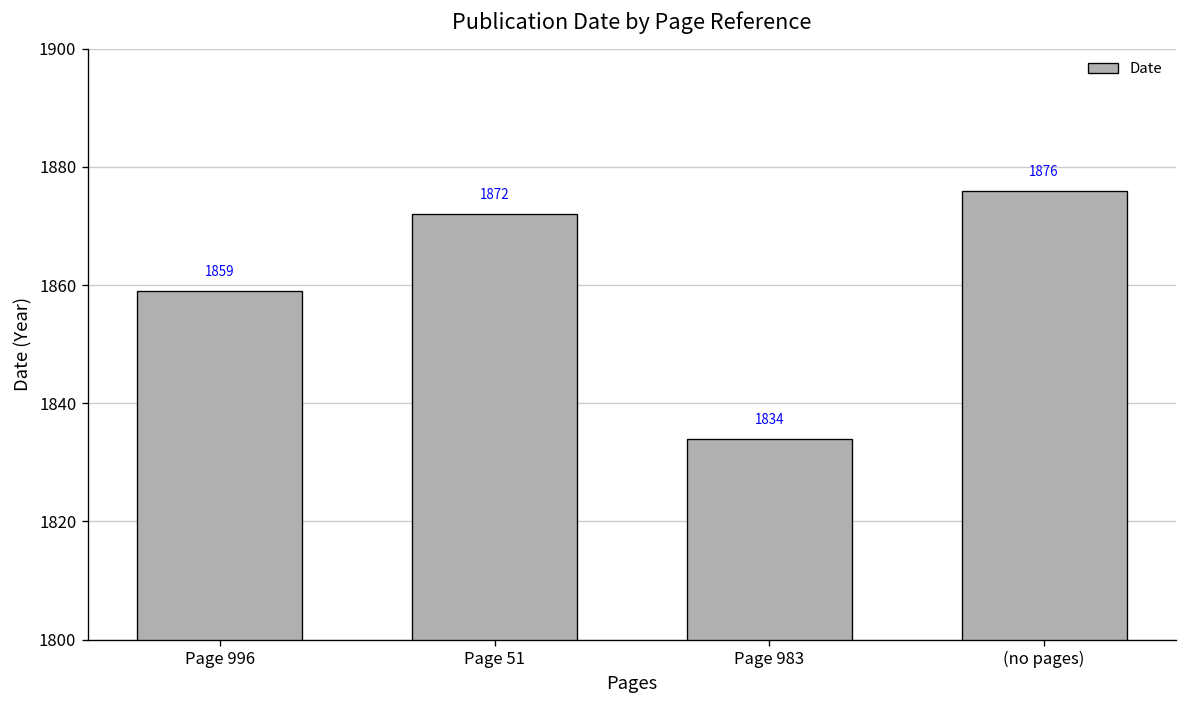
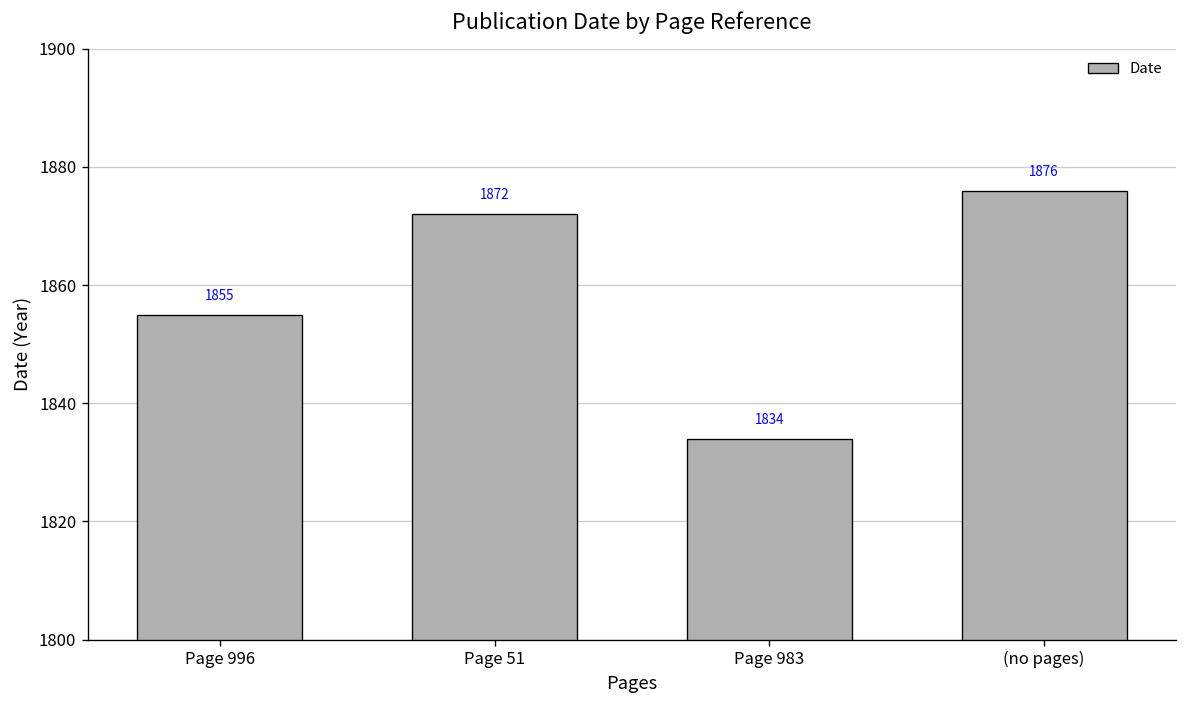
  {
-   "Page 996": 1859,
+   "Page 996": 1855,
    "Page 51": 1872,
    "Page 983": 1834,
    "(no pages)": 1876
  }
